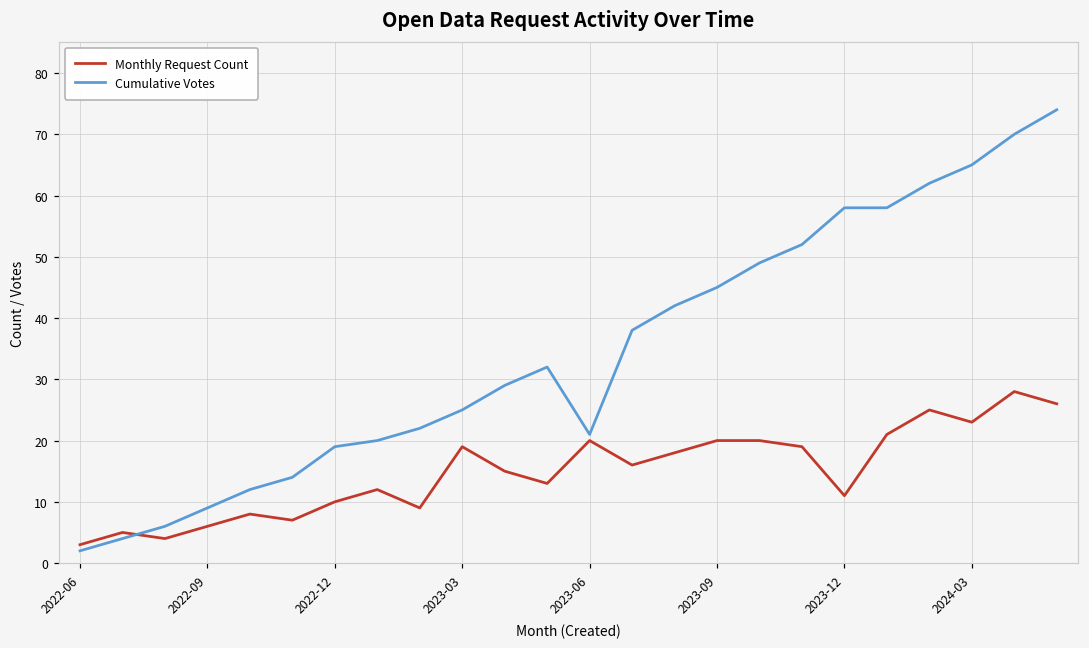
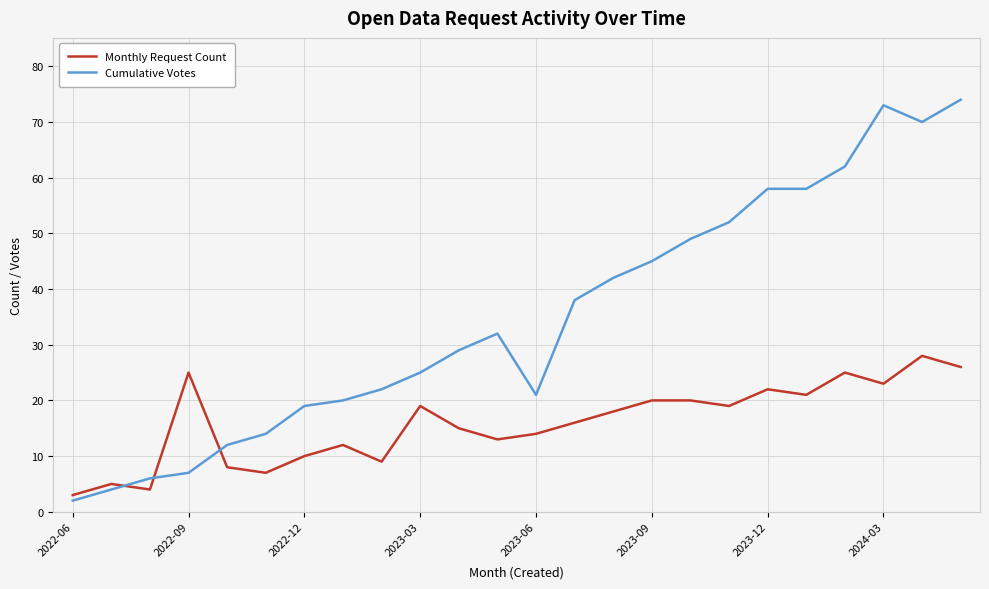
  {
    "Monthly Request Count": {
      "2022-06": 3,
-     "2022-09": 6,
+     "2022-09": 25,
      "2022-12": 10,
      "2023-03": 19,
-     "2023-06": 20,
+     "2023-06": 14,
      "2023-09": 20,
-     "2023-12": 11,
+     "2023-12": 22,
      "2024-03": 23
    },
    "Cumulative Votes": {
      "2022-06": 2,
-     "2022-09": 9,
+     "2022-09": 7,
      "2022-12": 19,
      "2023-03": 25,
      "2023-06": 21,
      "2023-09": 45,
      "2023-12": 58,
-     "2024-03": 65
+     "2024-03": 73
    }
  }
